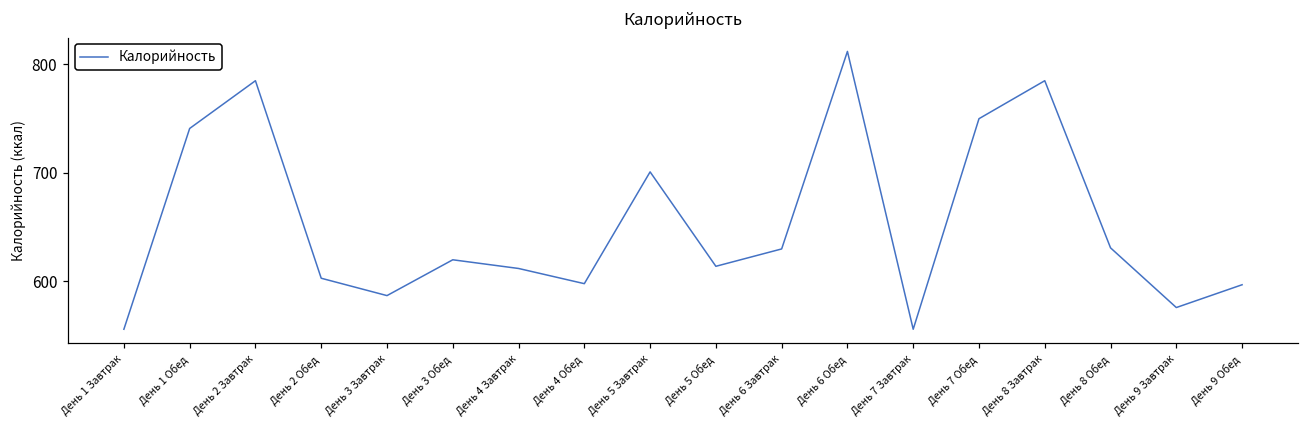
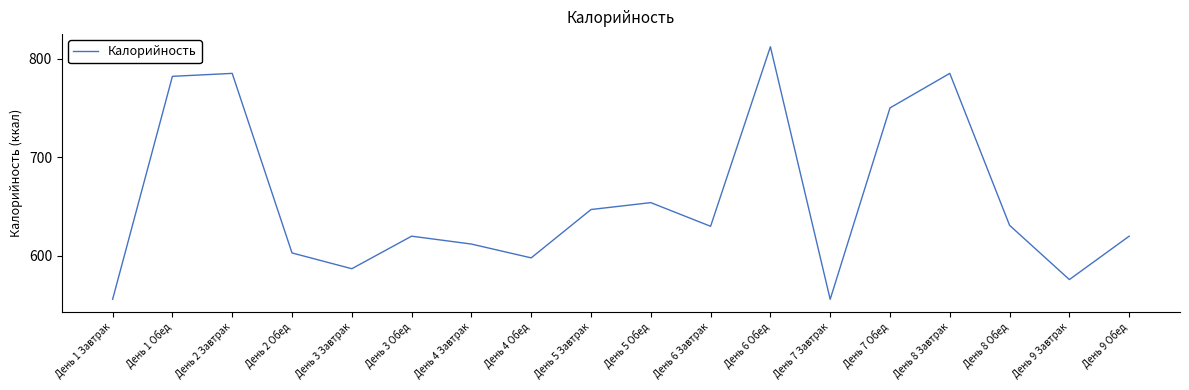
  {
    "День 1 Завтрак": 560,
-   "День 1 Обед": 740,
+   "День 1 Обед": 780,
    "День 2 Завтрак": 790,
    "День 2 Обед": 600,
    "День 3 Завтрак": 590,
    "День 3 Обед": 620,
    "День 4 Завтрак": 610,
    "День 4 Обед": 600,
-   "День 5 Завтрак": 700,
-   "День 5 Обед": 610,
+   "День 5 Завтрак": 650,
+   "День 5 Обед": 650,
    "День 6 Завтрак": 630,
    "День 6 Обед": 810,
    "День 7 Завтрак": 560,
    "День 7 Обед": 750,
    "День 8 Завтрак": 790,
    "День 8 Обед": 630,
    "День 9 Завтрак": 580,
-   "День 9 Обед": 600
+   "День 9 Обед": 620
  }
